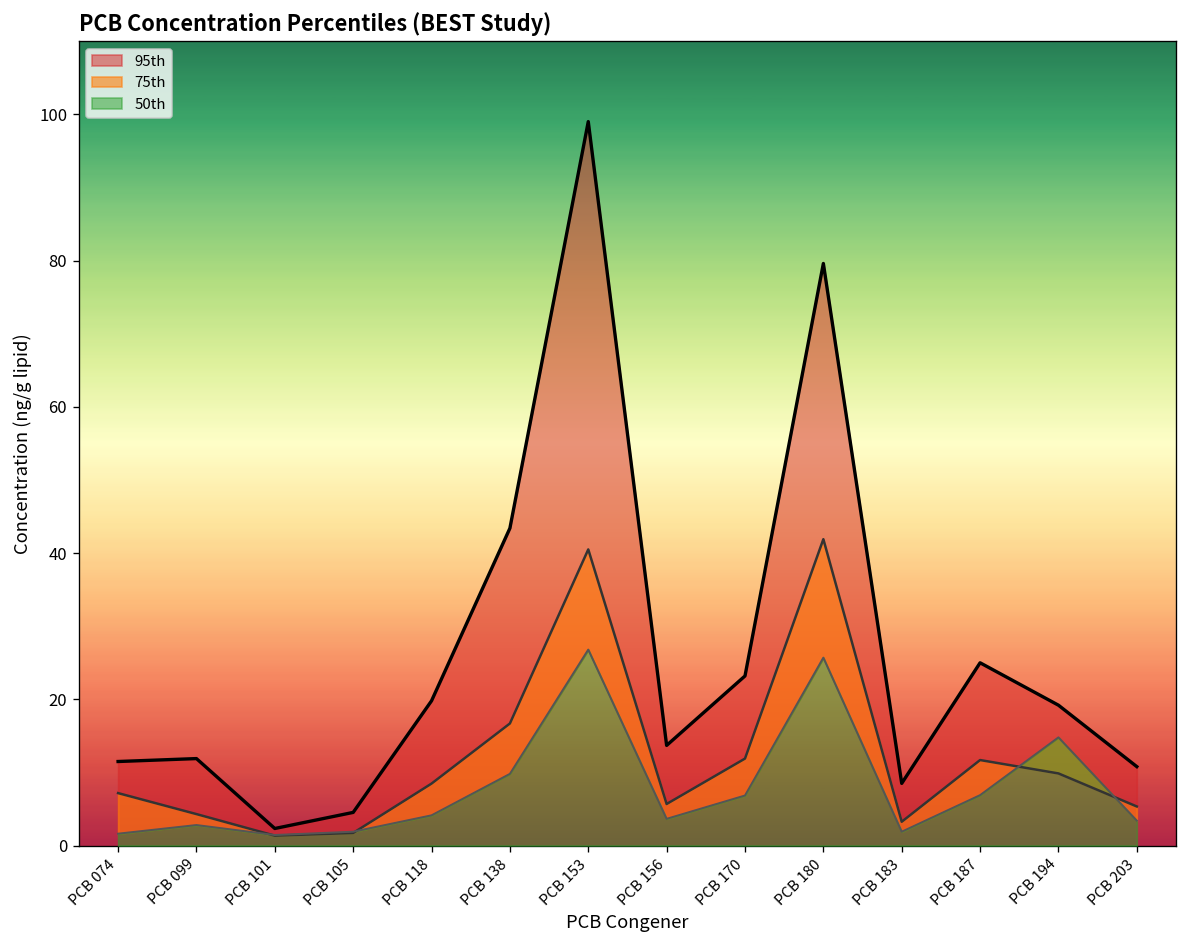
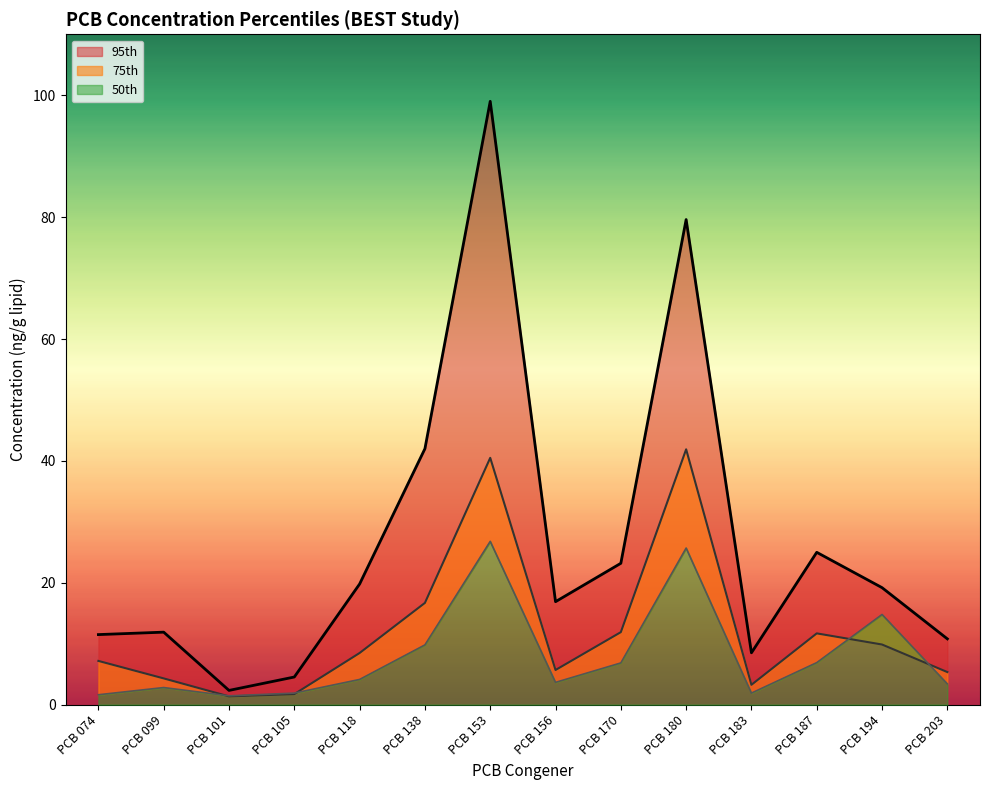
  {
    "95th": {
      "PCB 074": 12,
      "PCB 099": 12,
      "PCB 101": 2,
      "PCB 105": 5,
      "PCB 118": 20,
-     "PCB 138": 43,
+     "PCB 138": 42,
      "PCB 153": 99,
-     "PCB 156": 14,
+     "PCB 156": 17,
      "PCB 170": 23,
      "PCB 180": 80,
      "PCB 183": 9,
      "PCB 187": 25,
      "PCB 194": 19,
      "PCB 203": 11
    },
    "50th": {
      "PCB 074": 2,
      "PCB 099": 3,
      "PCB 118": 4,
      "PCB 138": 10,
      "PCB 153": 27,
      "PCB 156": 4,
      "PCB 170": 7,
      "PCB 180": 26,
      "PCB 183": 2,
      "PCB 187": 7,
      "PCB 203": 3
    }
  }
